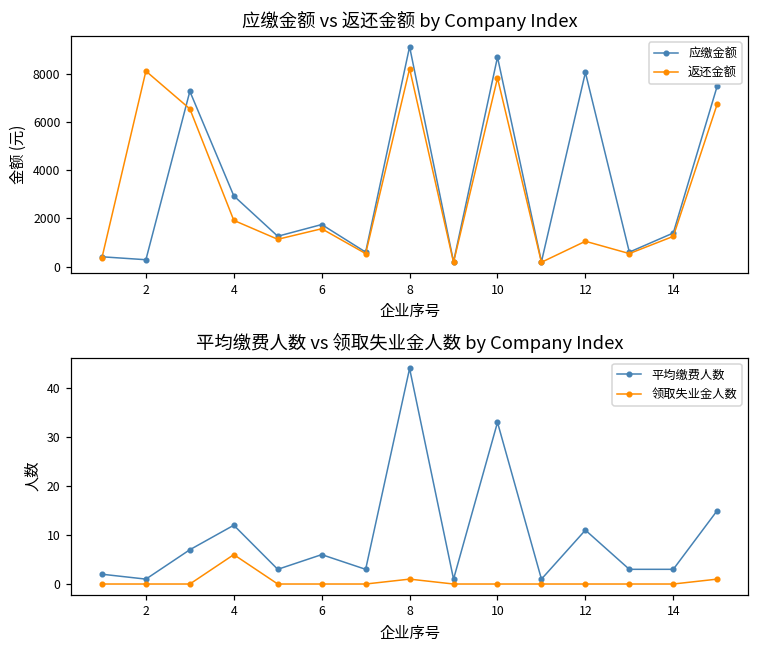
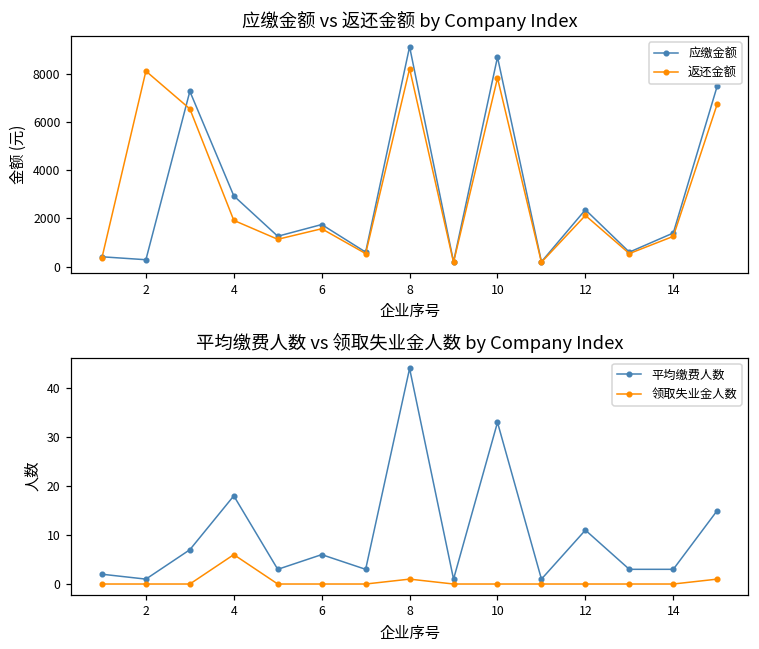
  {
    "应缴金额 vs 返还金额 by Company Index": {
      "应缴金额": {
        "2": 300,
        "4": 2900,
        "6": 1700,
        "8": 9100,
        "10": 8700,
-       "12": 8100,
+       "12": 2400,
        "14": 1400
      },
      "返还金额": {
        "2": 8100,
        "4": 1900,
        "6": 1600,
        "8": 8200,
        "10": 7800,
-       "12": 1100,
+       "12": 2100,
        "14": 1300
      }
    },
    "平均缴费人数 vs 领取失业金人数 by Company Index": {
      "平均缴费人数": {
        "2": 1,
-       "4": 12,
+       "4": 18,
        "6": 6,
        "8": 44,
        "10": 33,
        "12": 11,
        "14": 3
      },
      "领取失业金人数": {
        "2": 0,
        "4": 6,
        "6": 0,
        "8": 1,
        "10": 0,
        "12": 0,
        "14": 0
      }
    }
  }
